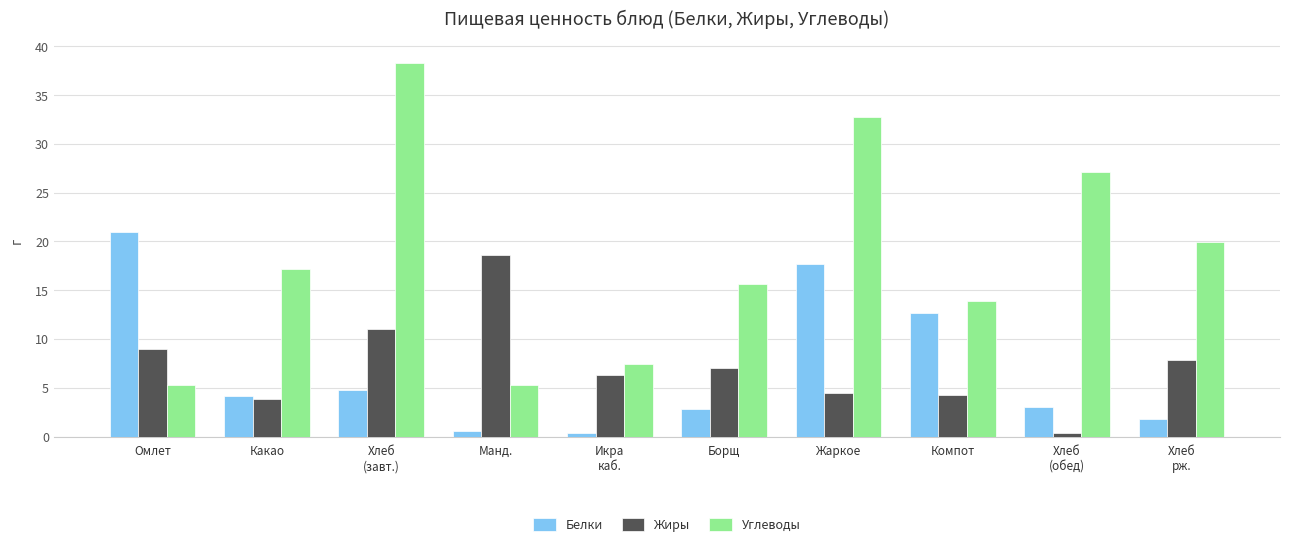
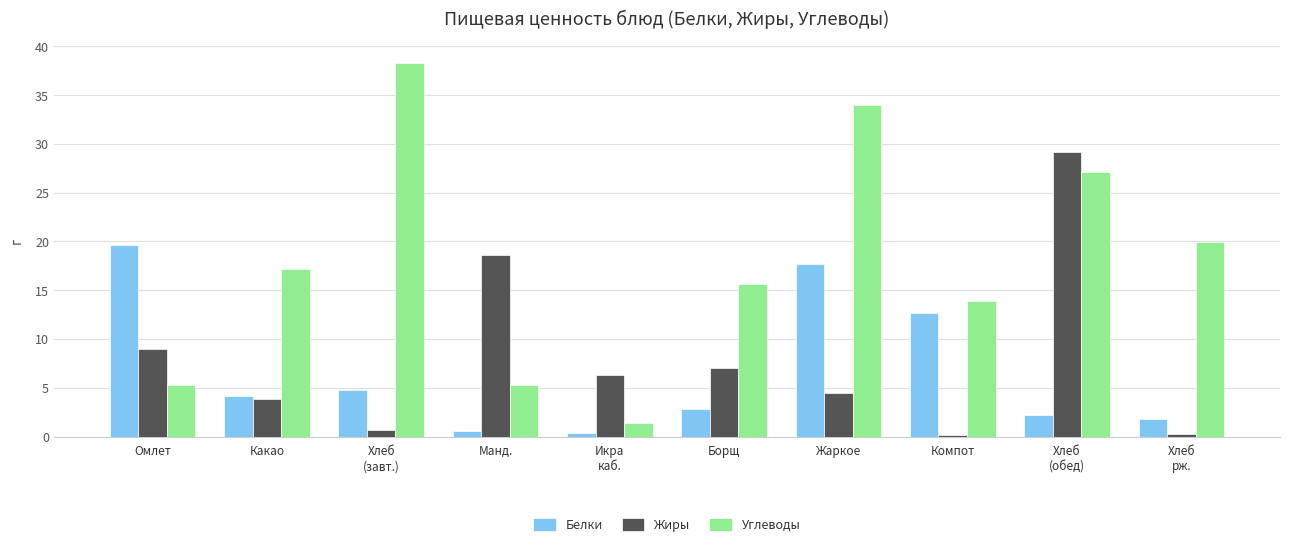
  {
    "Белки": {
-     "Омлет": 21,
+     "Омлет": 20,
      "Какао": 4,
      "Хлеб (завт.)": 5,
      "Манд.": 1,
      "Икра каб.": 0,
      "Борщ": 3,
      "Жаркое": 18,
      "Компот": 13,
-     "Хлеб (обед)": 3,
+     "Хлеб (обед)": 2,
      "Хлеб рж.": 2
    },
    "Жиры": {
      "Омлет": 9,
      "Какао": 4,
-     "Хлеб (завт.)": 11,
+     "Хлеб (завт.)": 1,
      "Манд.": 19,
      "Икра каб.": 6,
      "Борщ": 7,
      "Жаркое": 4,
-     "Компот": 4,
-     "Хлеб (обед)": 0,
-     "Хлеб рж.": 8
+     "Компот": 0,
+     "Хлеб (обед)": 29,
+     "Хлеб рж.": 0
    },
    "Углеводы": {
      "Омлет": 5,
      "Какао": 17,
      "Хлеб (завт.)": 38,
      "Манд.": 5,
-     "Икра каб.": 7,
+     "Икра каб.": 1,
      "Борщ": 16,
-     "Жаркое": 33,
+     "Жаркое": 34,
      "Компот": 14,
      "Хлеб (обед)": 27,
      "Хлеб рж.": 20
    }
  }
